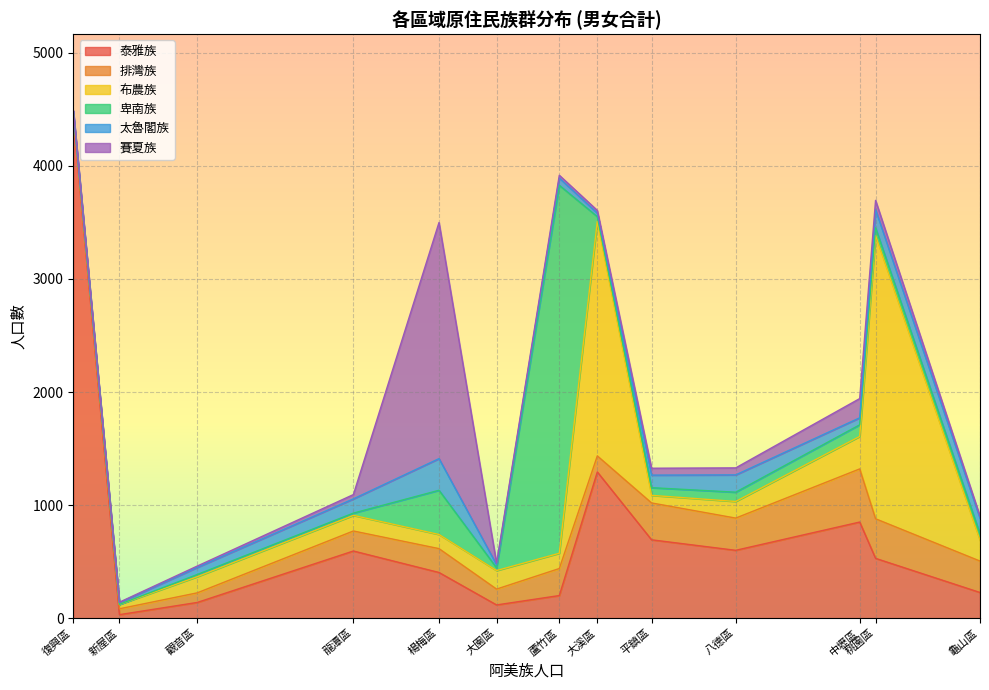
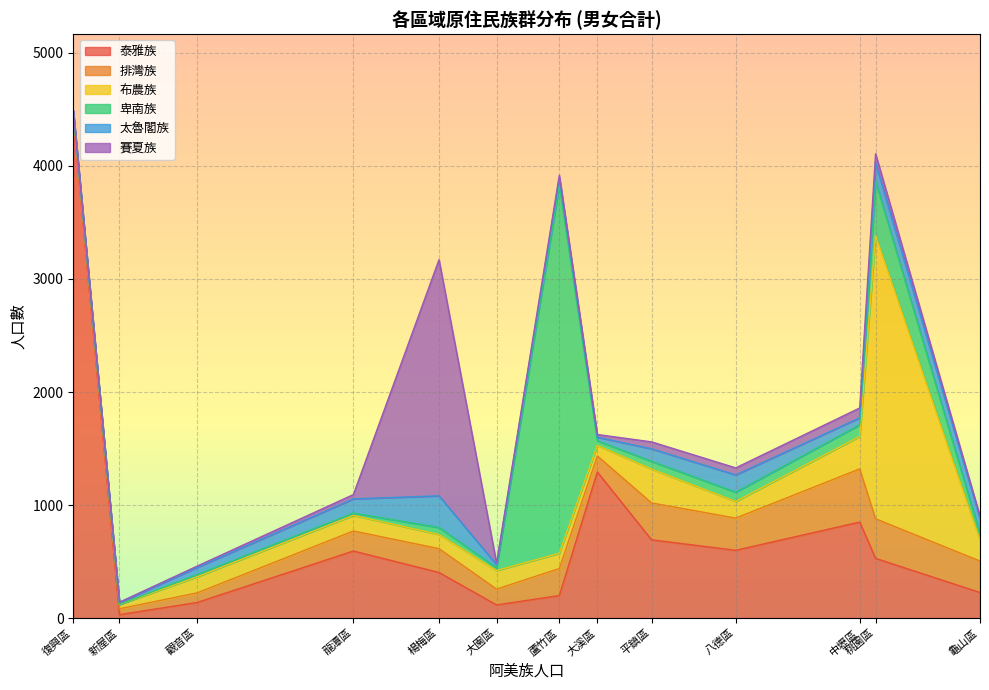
  {
    "布農族": {
      "楊梅區": 130,
      "大園區": 160,
      "蘆竹區": 140,
-     "大溪區": 2080,
-     "平鎮區": 70,
+     "大溪區": 90,
+     "平鎮區": 300,
      "八德區": 150,
      "中壢區": 290,
      "桃園區": 2510,
      "龜山區": 180
    },
    "卑南族": {
-     "楊梅區": 390,
+     "楊梅區": 60,
      "大園區": 20,
      "蘆竹區": 3250,
      "大溪區": 40,
      "平鎮區": 70,
      "八德區": 80,
      "中壢區": 100,
-     "桃園區": 70,
+     "桃園區": 480,
      "龜山區": 60
    },
    "太魯閣族": {
      "龍潭區": 130,
      "楊梅區": 280,
      "蘆竹區": 60,
      "大溪區": 30,
      "平鎮區": 110,
      "八德區": 150,
      "中壢區": 60,
      "桃園區": 160
    },
    "賽夏族": {
      "龍潭區": 40,
      "楊梅區": 2090,
      "蘆竹區": 30,
      "大溪區": 20,
      "平鎮區": 60,
      "八德區": 60,
-     "中壢區": 170,
+     "中壢區": 90,
      "桃園區": 80
    }
  }
